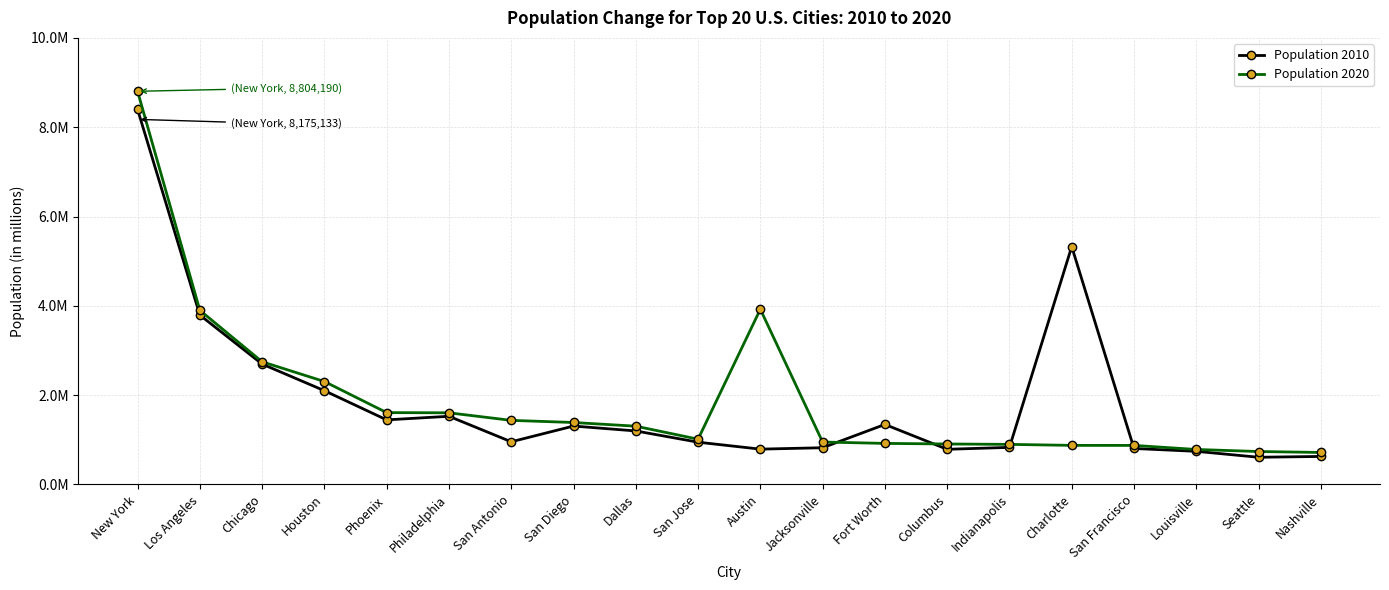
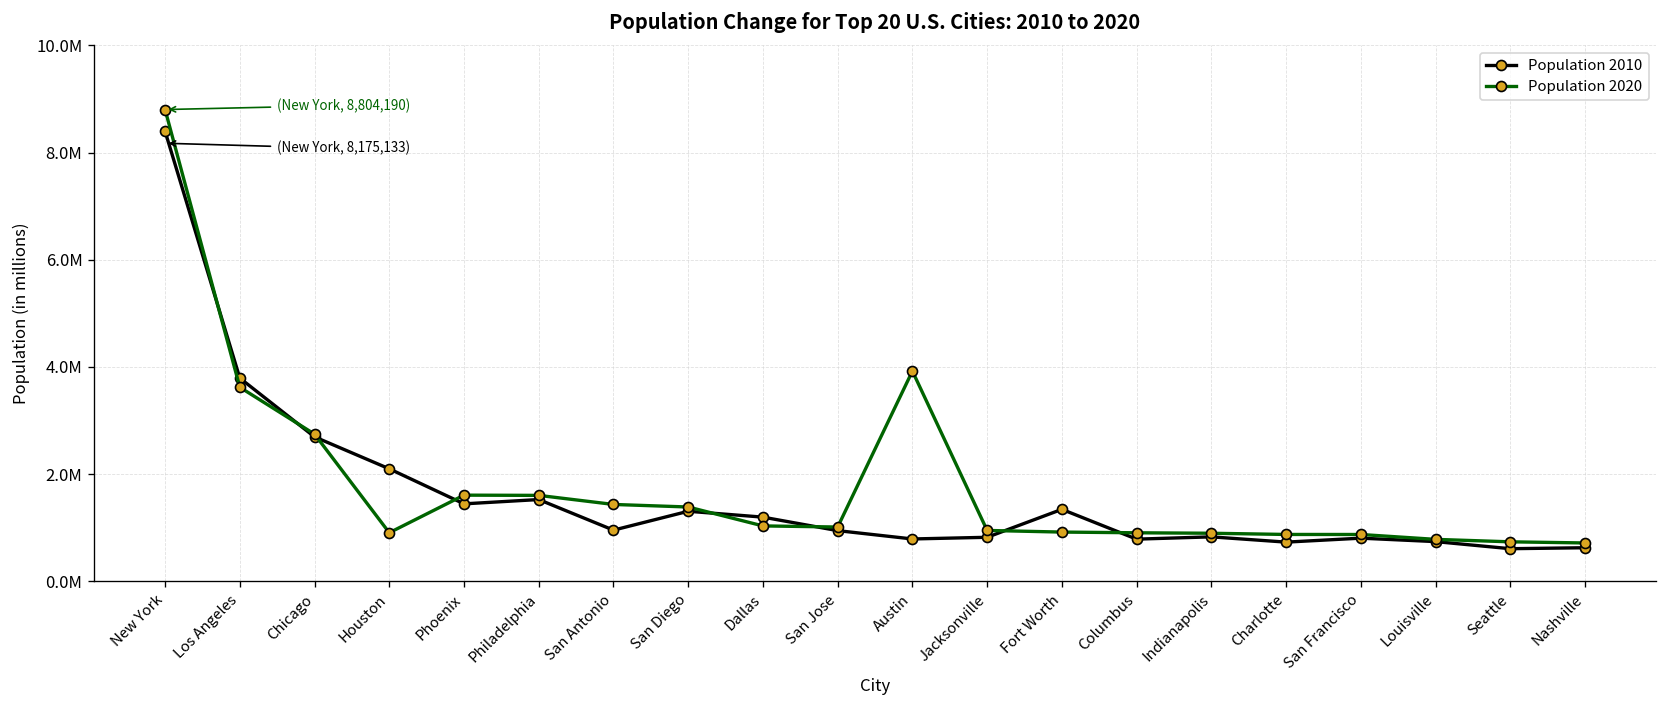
  {
    "Population 2010": {
      "Los Angeles": 3800000,
      "Houston": 2100000,
      "Phoenix": 1400000,
      "Philadelphia": 1500000,
      "San Antonio": 1000000,
      "San Diego": 1300000,
      "Dallas": 1200000,
      "San Jose": 900000,
      "Austin": 800000,
      "Jacksonville": 800000,
      "Fort Worth": 1300000,
      "Columbus": 800000,
      "Indianapolis": 800000,
-     "Charlotte": 5300000,
+     "Charlotte": 700000,
      "San Francisco": 800000,
      "Seattle": 600000,
      "Nashville": 600000
    },
    "Population 2020": {
-     "Los Angeles": 3900000,
-     "Houston": 2300000,
+     "Los Angeles": 3600000,
+     "Houston": 900000,
      "Phoenix": 1600000,
      "Philadelphia": 1600000,
      "San Antonio": 1400000,
      "San Diego": 1400000,
-     "Dallas": 1300000,
+     "Dallas": 1000000,
      "San Jose": 1000000,
      "Austin": 3900000,
      "Jacksonville": 900000,
      "Fort Worth": 900000,
      "Columbus": 900000,
      "Indianapolis": 900000,
      "Charlotte": 900000,
      "San Francisco": 900000,
      "Seattle": 700000,
      "Nashville": 700000
    }
  }
